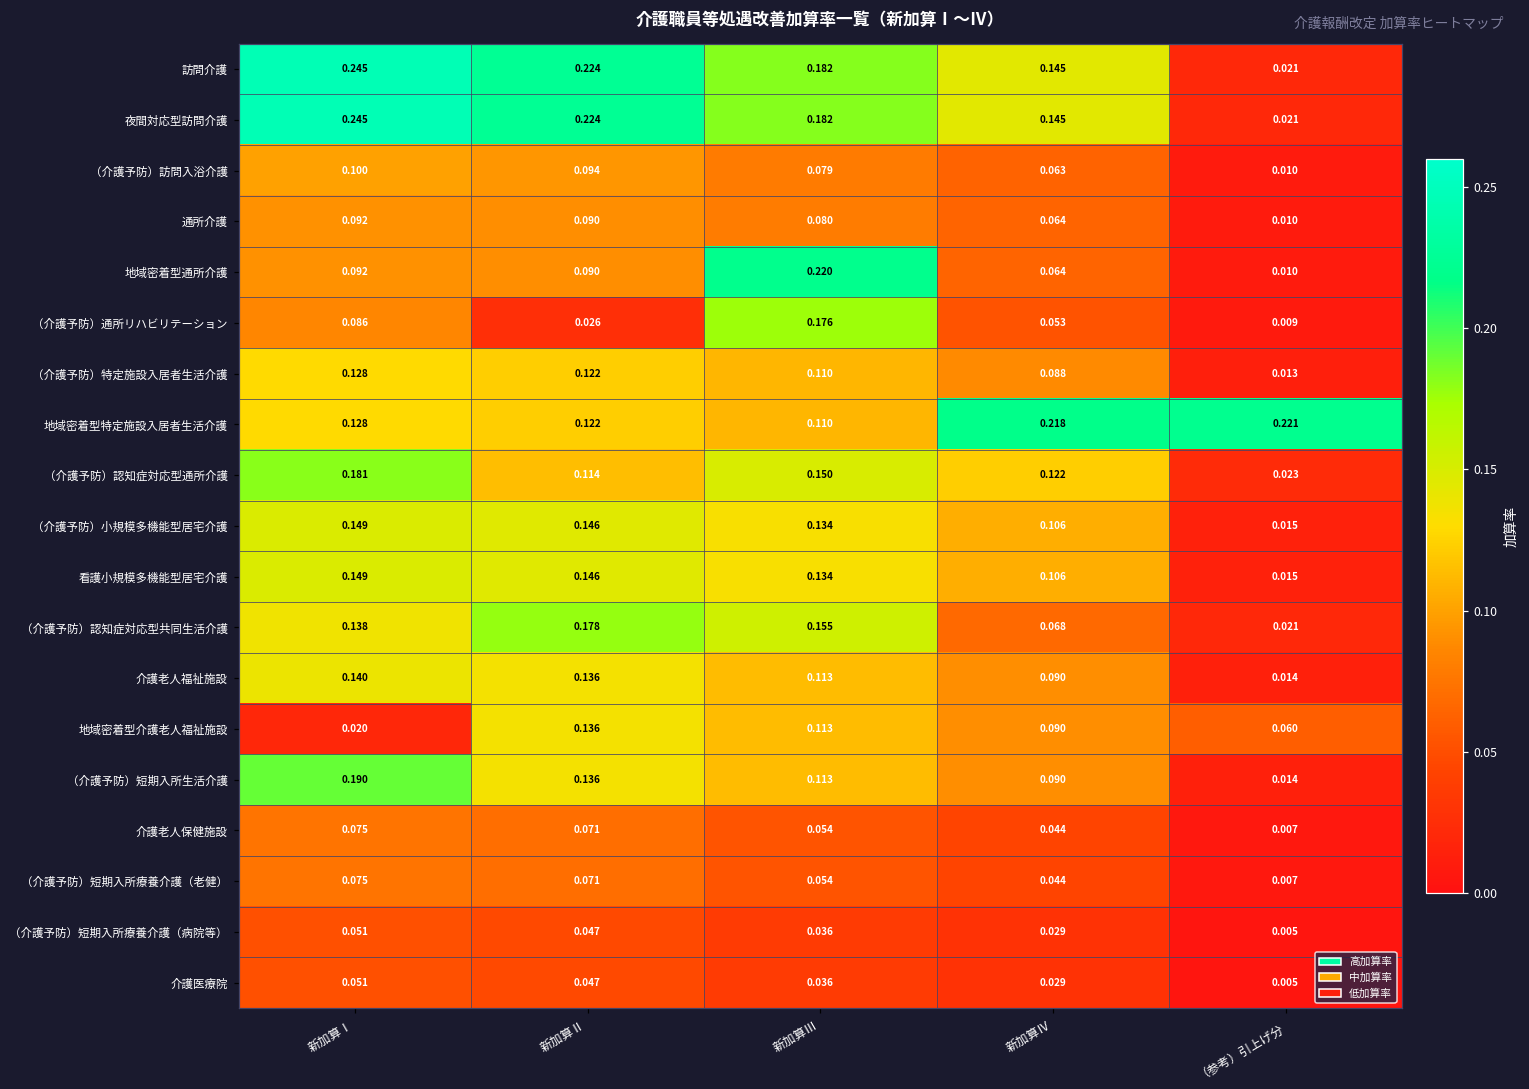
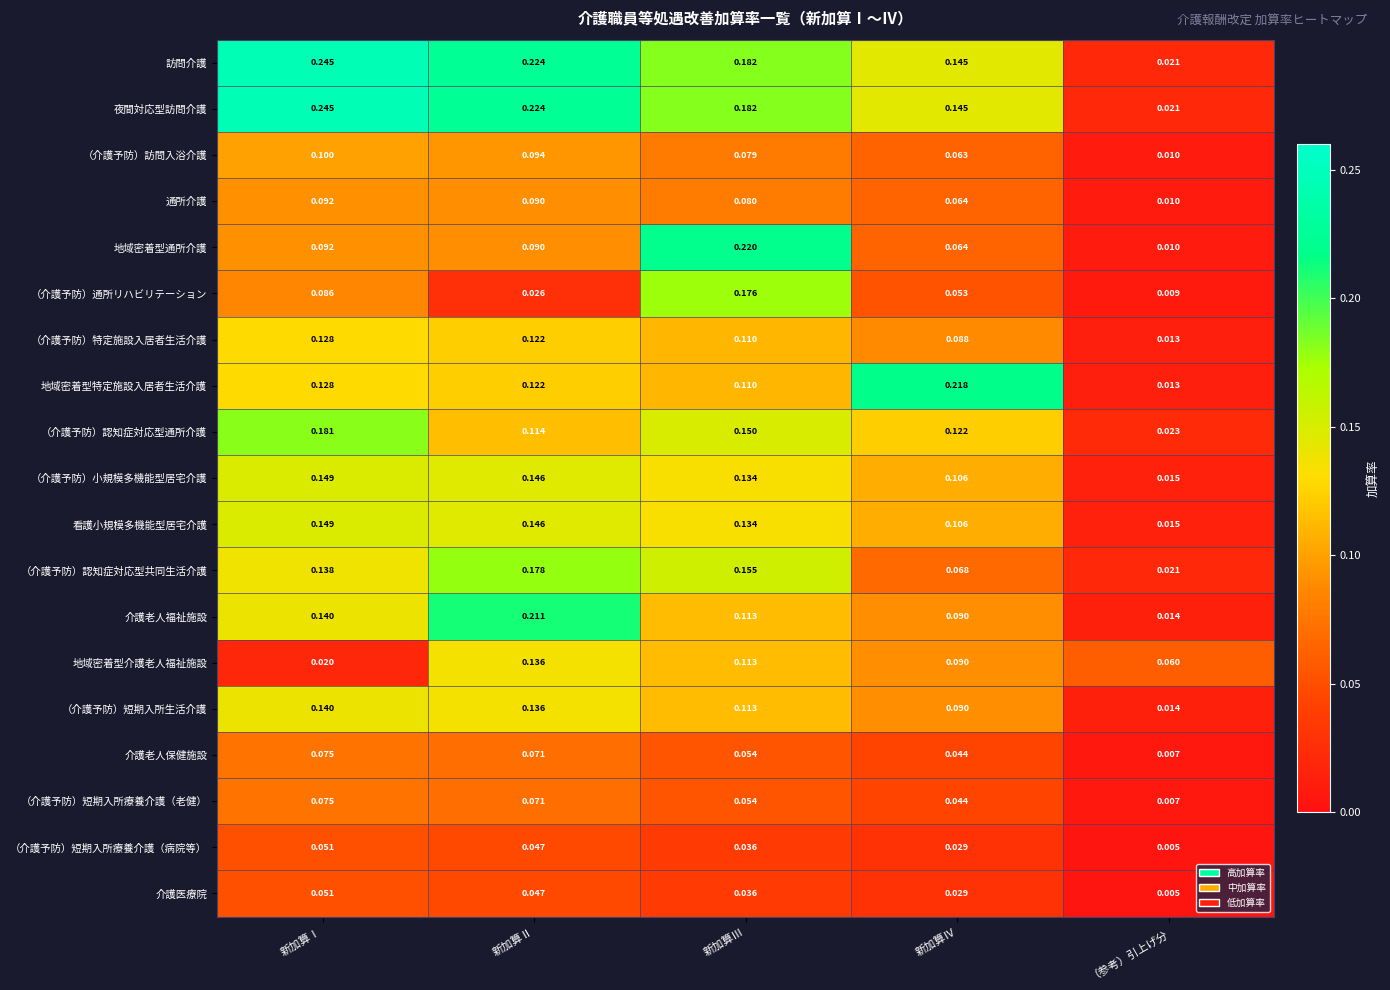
  {
    "訪問介護": {
      "新加算Ⅰ": 0.245,
      "新加算Ⅱ": 0.224,
      "新加算Ⅲ": 0.182,
      "新加算Ⅳ": 0.145,
      "（参考）引上げ分": 0.021
    },
    "夜間対応型訪問介護": {
      "新加算Ⅰ": 0.245,
      "新加算Ⅱ": 0.224,
      "新加算Ⅲ": 0.182,
      "新加算Ⅳ": 0.145,
      "（参考）引上げ分": 0.021
    },
    "（介護予防）訪問入浴介護": {
      "新加算Ⅰ": 0.100,
      "新加算Ⅱ": 0.094,
      "新加算Ⅲ": 0.079,
      "新加算Ⅳ": 0.063,
      "（参考）引上げ分": 0.010
    },
    "通所介護": {
      "新加算Ⅰ": 0.092,
      "新加算Ⅱ": 0.090,
      "新加算Ⅲ": 0.080,
      "新加算Ⅳ": 0.064,
      "（参考）引上げ分": 0.010
    },
    "地域密着型通所介護": {
      "新加算Ⅰ": 0.092,
      "新加算Ⅱ": 0.090,
      "新加算Ⅲ": 0.220,
      "新加算Ⅳ": 0.064,
      "（参考）引上げ分": 0.010
    },
    "（介護予防）通所リハビリテーション": {
      "新加算Ⅰ": 0.086,
      "新加算Ⅱ": 0.026,
      "新加算Ⅲ": 0.176,
      "新加算Ⅳ": 0.053,
      "（参考）引上げ分": 0.009
    },
    "（介護予防）特定施設入居者生活介護": {
      "新加算Ⅰ": 0.128,
      "新加算Ⅱ": 0.122,
      "新加算Ⅲ": 0.110,
      "新加算Ⅳ": 0.088,
      "（参考）引上げ分": 0.013
    },
    "地域密着型特定施設入居者生活介護": {
      "新加算Ⅰ": 0.128,
      "新加算Ⅱ": 0.122,
      "新加算Ⅲ": 0.110,
      "新加算Ⅳ": 0.218,
-     "（参考）引上げ分": 0.221
+     "（参考）引上げ分": 0.013
    },
    "（介護予防）認知症対応型通所介護": {
      "新加算Ⅰ": 0.181,
      "新加算Ⅱ": 0.114,
      "新加算Ⅲ": 0.150,
      "新加算Ⅳ": 0.122,
      "（参考）引上げ分": 0.023
    },
    "（介護予防）小規模多機能型居宅介護": {
      "新加算Ⅰ": 0.149,
      "新加算Ⅱ": 0.146,
      "新加算Ⅲ": 0.134,
      "新加算Ⅳ": 0.106,
      "（参考）引上げ分": 0.015
    },
    "看護小規模多機能型居宅介護": {
      "新加算Ⅰ": 0.149,
      "新加算Ⅱ": 0.146,
      "新加算Ⅲ": 0.134,
      "新加算Ⅳ": 0.106,
      "（参考）引上げ分": 0.015
    },
    "（介護予防）認知症対応型共同生活介護": {
      "新加算Ⅰ": 0.138,
      "新加算Ⅱ": 0.178,
      "新加算Ⅲ": 0.155,
      "新加算Ⅳ": 0.068,
      "（参考）引上げ分": 0.021
    },
    "介護老人福祉施設": {
      "新加算Ⅰ": 0.140,
-     "新加算Ⅱ": 0.136,
+     "新加算Ⅱ": 0.211,
      "新加算Ⅲ": 0.113,
      "新加算Ⅳ": 0.090,
      "（参考）引上げ分": 0.014
    },
    "地域密着型介護老人福祉施設": {
      "新加算Ⅰ": 0.020,
      "新加算Ⅱ": 0.136,
      "新加算Ⅲ": 0.113,
      "新加算Ⅳ": 0.090,
      "（参考）引上げ分": 0.060
    },
    "（介護予防）短期入所生活介護": {
-     "新加算Ⅰ": 0.190,
+     "新加算Ⅰ": 0.140,
      "新加算Ⅱ": 0.136,
      "新加算Ⅲ": 0.113,
      "新加算Ⅳ": 0.090,
      "（参考）引上げ分": 0.014
    },
    "介護老人保健施設": {
      "新加算Ⅰ": 0.075,
      "新加算Ⅱ": 0.071,
      "新加算Ⅲ": 0.054,
      "新加算Ⅳ": 0.044,
      "（参考）引上げ分": 0.007
    },
    "（介護予防）短期入所療養介護（老健）": {
      "新加算Ⅰ": 0.075,
      "新加算Ⅱ": 0.071,
      "新加算Ⅲ": 0.054,
      "新加算Ⅳ": 0.044,
      "（参考）引上げ分": 0.007
    },
    "（介護予防）短期入所療養介護（病院等）": {
      "新加算Ⅰ": 0.051,
      "新加算Ⅱ": 0.047,
      "新加算Ⅲ": 0.036,
      "新加算Ⅳ": 0.029,
      "（参考）引上げ分": 0.005
    },
    "介護医療院": {
      "新加算Ⅰ": 0.051,
      "新加算Ⅱ": 0.047,
      "新加算Ⅲ": 0.036,
      "新加算Ⅳ": 0.029,
      "（参考）引上げ分": 0.005
    }
  }
